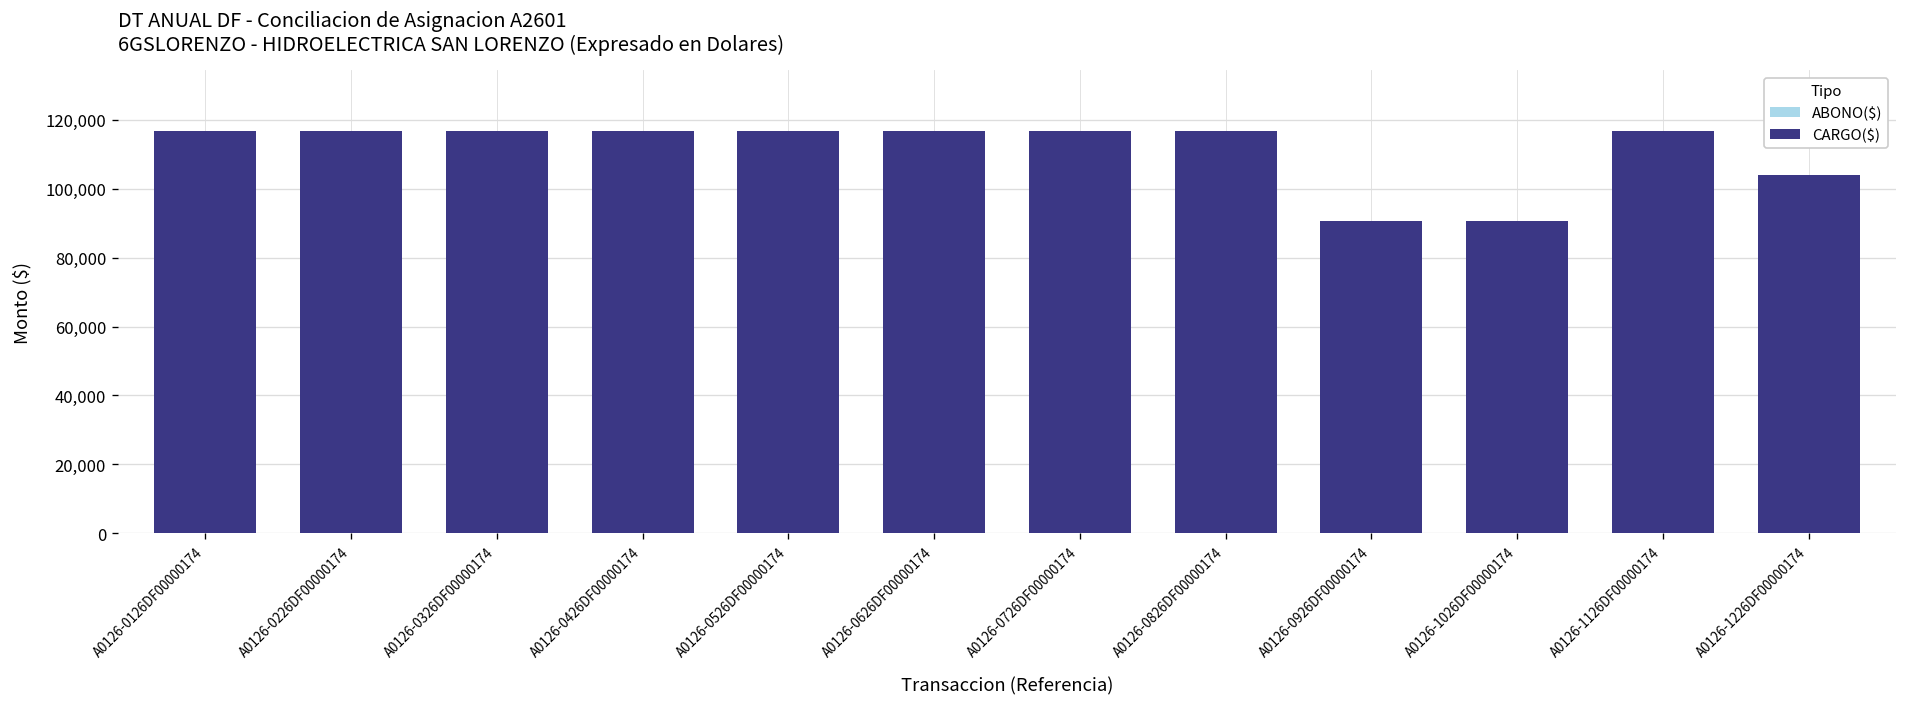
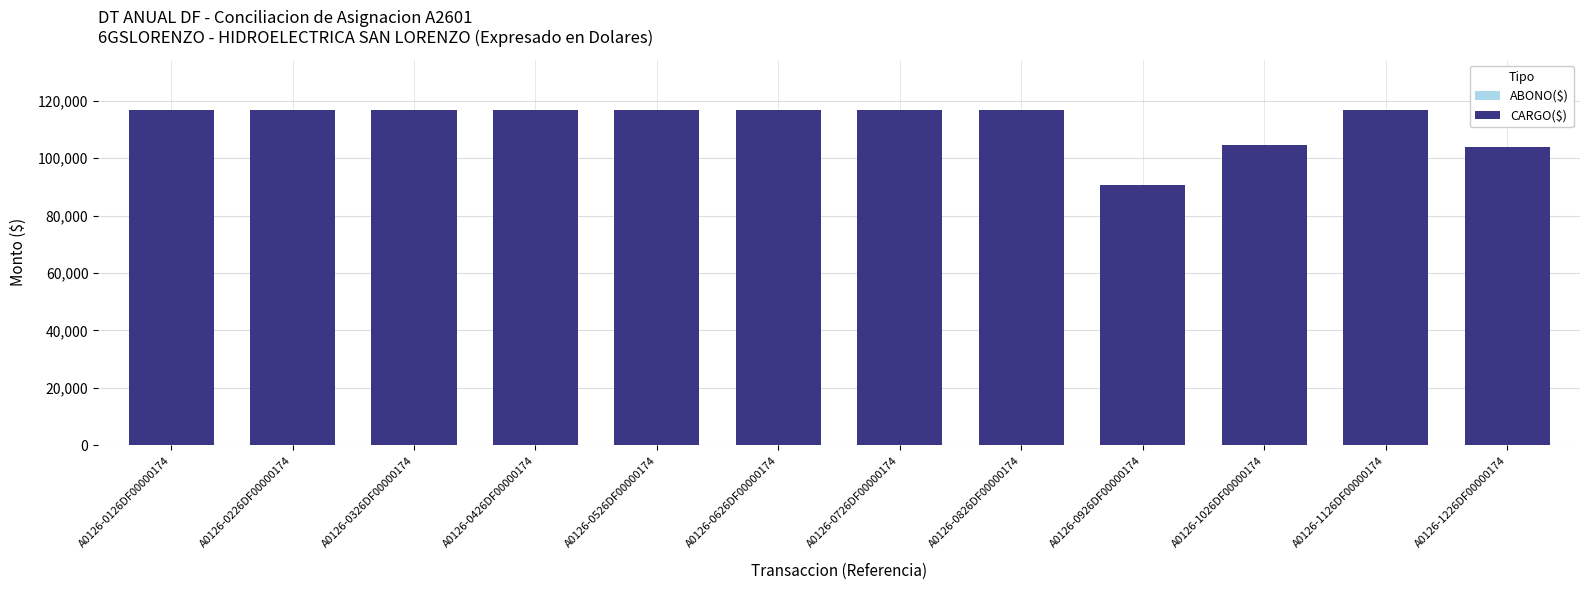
  {
    "ABONO($)": {
      "A0126-0126DF00000174": "0",
      "A0126-0226DF00000174": "0",
      "A0126-0326DF00000174": "0",
      "A0126-0426DF00000174": "0",
      "A0126-0526DF00000174": "0",
      "A0126-0626DF00000174": "0",
      "A0126-0726DF00000174": "0",
      "A0126-0826DF00000174": "0",
      "A0126-0926DF00000174": "0",
      "A0126-1026DF00000174": "0",
      "A0126-1126DF00000174": "0",
      "A0126-1226DF00000174": "0"
    },
    "CARGO($)": {
      "A0126-0126DF00000174": "117,000",
      "A0126-0226DF00000174": "117,000",
      "A0126-0326DF00000174": "117,000",
      "A0126-0426DF00000174": "117,000",
      "A0126-0526DF00000174": "117,000",
      "A0126-0626DF00000174": "117,000",
      "A0126-0726DF00000174": "117,000",
      "A0126-0826DF00000174": "117,000",
      "A0126-0926DF00000174": "91,000",
-     "A0126-1026DF00000174": "91,000",
+     "A0126-1026DF00000174": "104,000",
      "A0126-1126DF00000174": "117,000",
      "A0126-1226DF00000174": "104,000"
    }
  }
